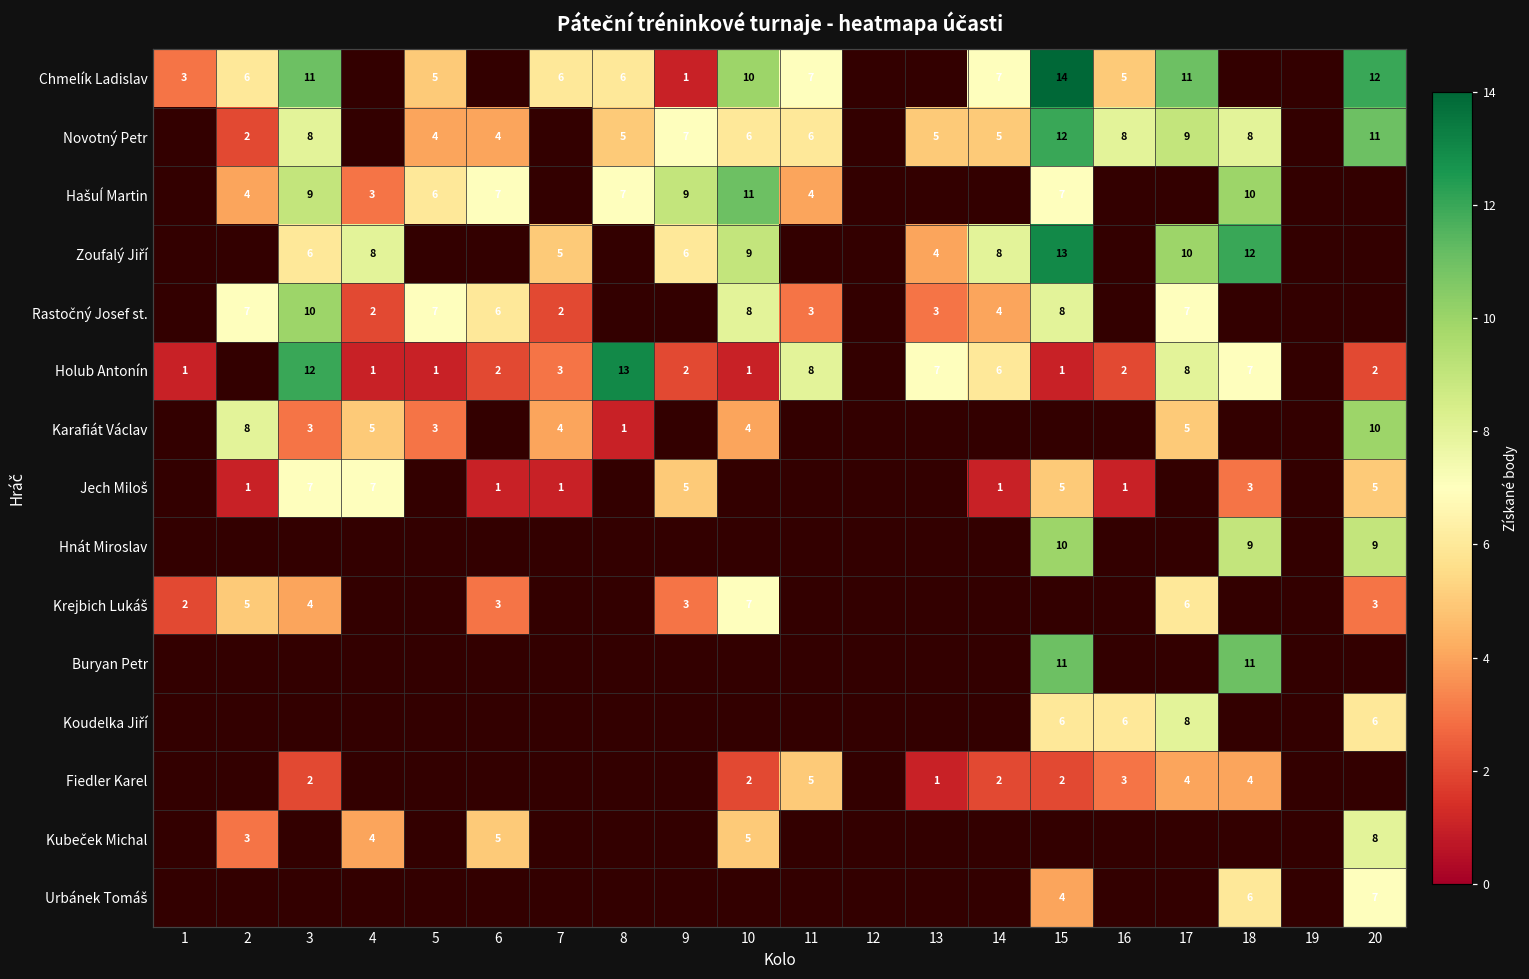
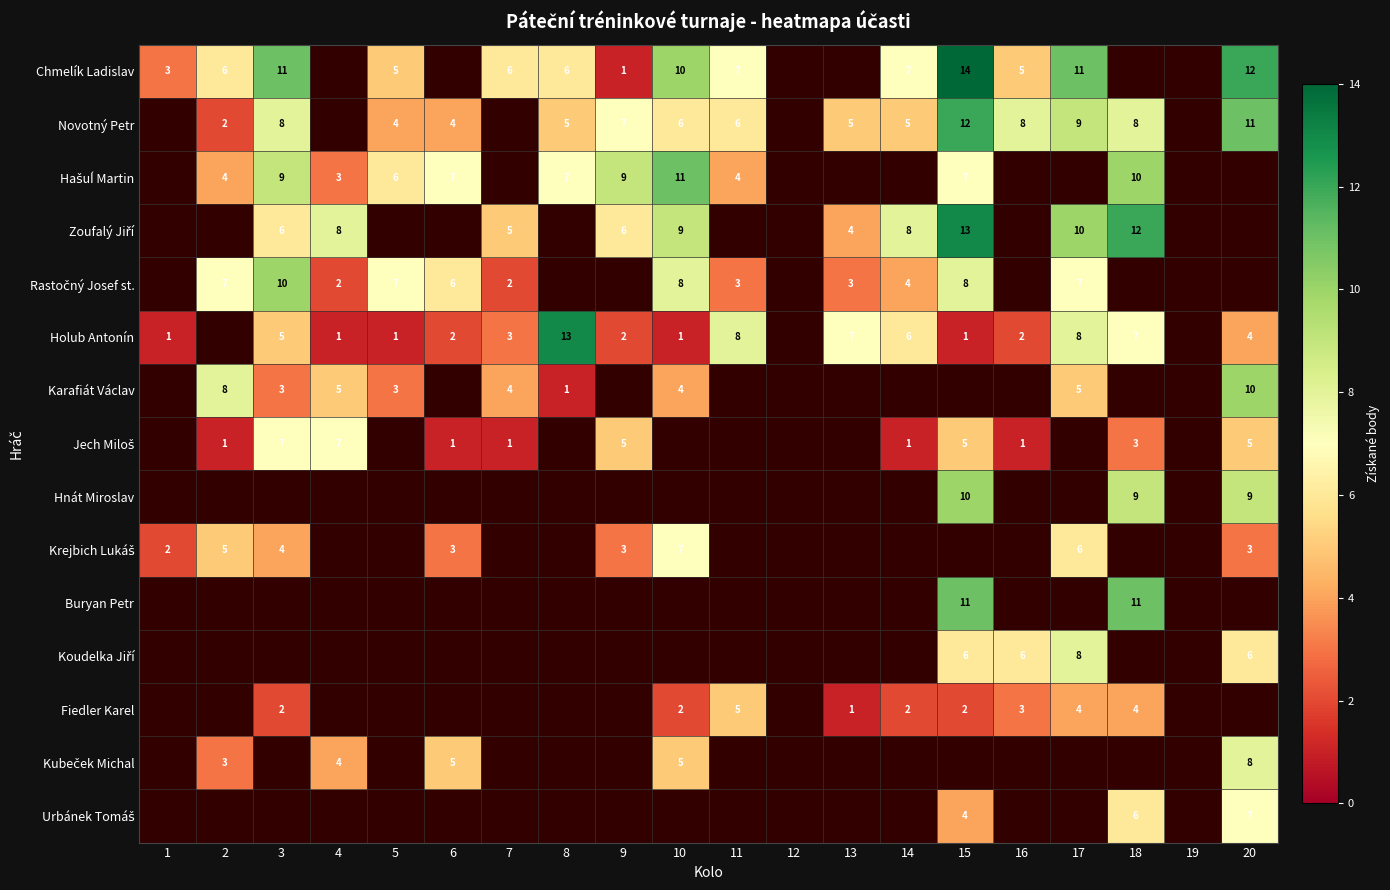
  {
    "Chmelík Ladislav": {
      "1": 3,
      "2": 6,
      "3": 11,
      "5": 5,
      "7": 6,
      "8": 6,
      "9": 1,
      "10": 10,
      "11": 7,
      "14": 7,
      "15": 14,
      "16": 5,
      "17": 11,
      "20": 12
    },
    "Novotný Petr": {
      "2": 2,
      "3": 8,
      "5": 4,
      "6": 4,
      "8": 5,
      "9": 7,
      "10": 6,
      "11": 6,
      "13": 5,
      "14": 5,
      "15": 12,
      "16": 8,
      "17": 9,
      "18": 8,
      "20": 11
    },
    "Hašuĺ Martin": {
      "2": 4,
      "3": 9,
      "4": 3,
      "5": 6,
      "6": 7,
      "8": 7,
      "9": 9,
      "10": 11,
      "11": 4,
      "15": 7,
      "18": 10
    },
    "Zoufalý Jiří": {
      "3": 6,
      "4": 8,
      "7": 5,
      "9": 6,
      "10": 9,
      "13": 4,
      "14": 8,
      "15": 13,
      "17": 10,
      "18": 12
    },
    "Rastočný Josef st.": {
      "2": 7,
      "3": 10,
      "4": 2,
      "5": 7,
      "6": 6,
      "7": 2,
      "10": 8,
      "11": 3,
      "13": 3,
      "14": 4,
      "15": 8,
      "17": 7
    },
    "Holub Antonín": {
      "1": 1,
-     "3": 12,
+     "3": 5,
      "4": 1,
      "5": 1,
      "6": 2,
      "7": 3,
      "8": 13,
      "9": 2,
      "10": 1,
      "11": 8,
      "13": 7,
      "14": 6,
      "15": 1,
      "16": 2,
      "17": 8,
      "18": 7,
-     "20": 2
+     "20": 4
    },
    "Karafiát Václav": {
      "2": 8,
      "3": 3,
      "4": 5,
      "5": 3,
      "7": 4,
      "8": 1,
      "10": 4,
      "17": 5,
      "20": 10
    },
    "Jech Miloš": {
      "2": 1,
      "3": 7,
      "4": 7,
      "6": 1,
      "7": 1,
      "9": 5,
      "14": 1,
      "15": 5,
      "16": 1,
      "18": 3,
      "20": 5
    },
    "Hnát Miroslav": {
      "15": 10,
      "18": 9,
      "20": 9
    },
    "Krejbich Lukáš": {
      "1": 2,
      "2": 5,
      "3": 4,
      "6": 3,
      "9": 3,
      "10": 7,
      "17": 6,
      "20": 3
    },
    "Buryan Petr": {
      "15": 11,
      "18": 11
    },
    "Koudelka Jiří": {
      "15": 6,
      "16": 6,
      "17": 8,
      "20": 6
    },
    "Fiedler Karel": {
      "3": 2,
      "10": 2,
      "11": 5,
      "13": 1,
      "14": 2,
      "15": 2,
      "16": 3,
      "17": 4,
      "18": 4
    },
    "Kubeček Michal": {
      "2": 3,
      "4": 4,
      "6": 5,
      "10": 5,
      "20": 8
    },
    "Urbánek Tomáš": {
      "15": 4,
      "18": 6,
      "20": 7
    }
  }
